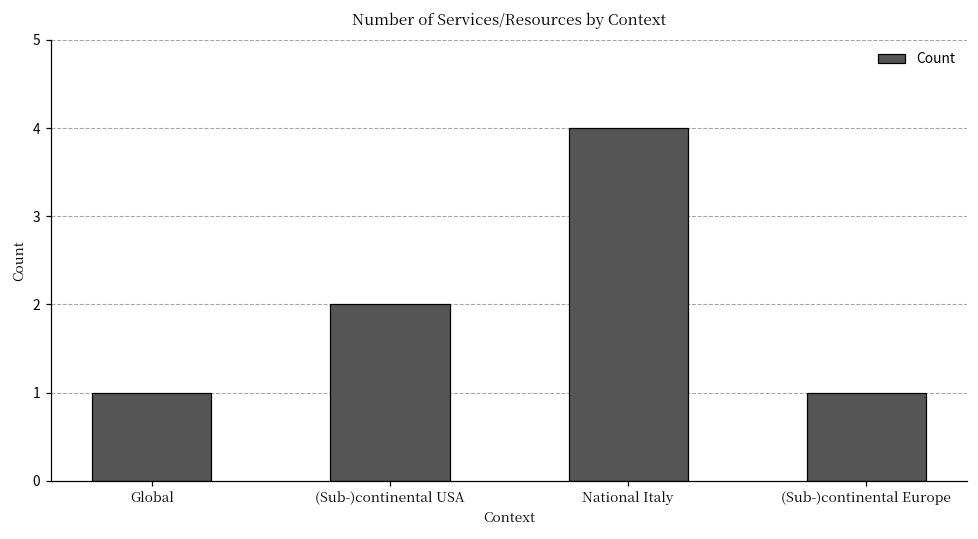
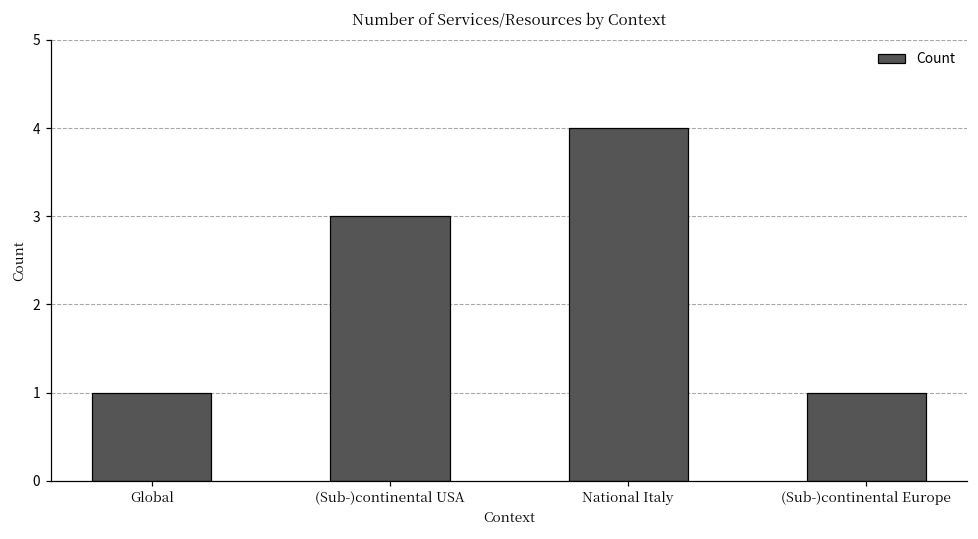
  {
    "Global": 1,
-   "(Sub-)continental USA": 2,
+   "(Sub-)continental USA": 3,
    "National Italy": 4,
    "(Sub-)continental Europe": 1
  }
